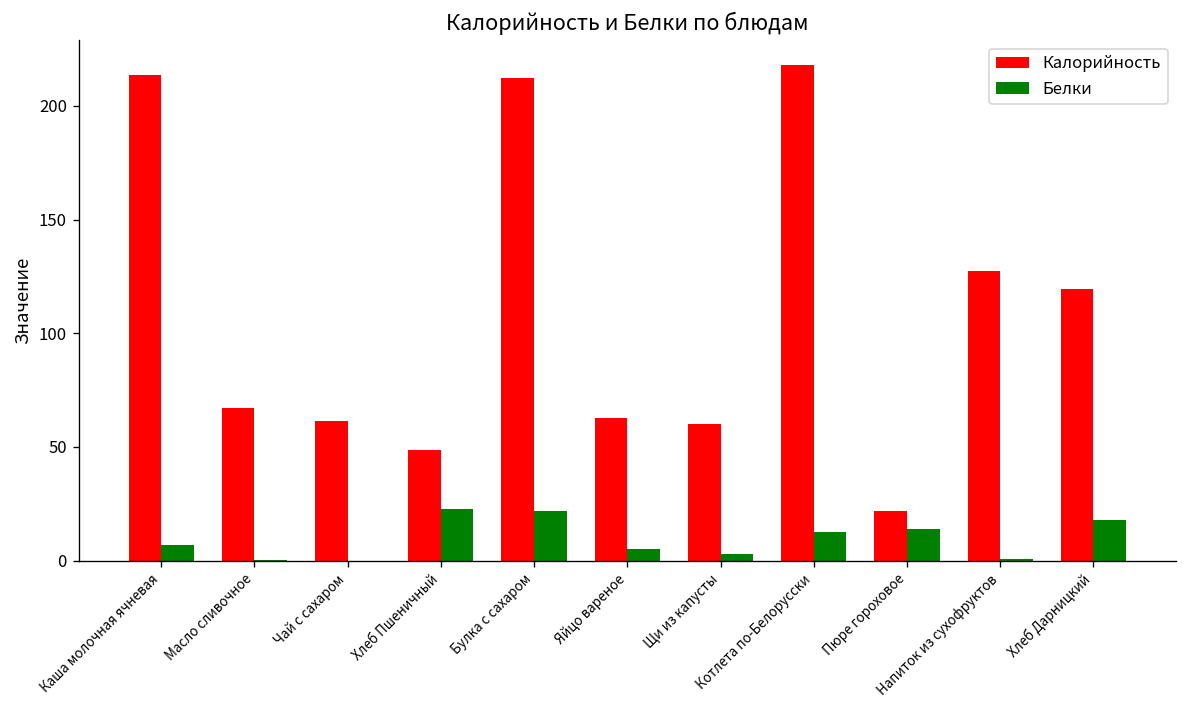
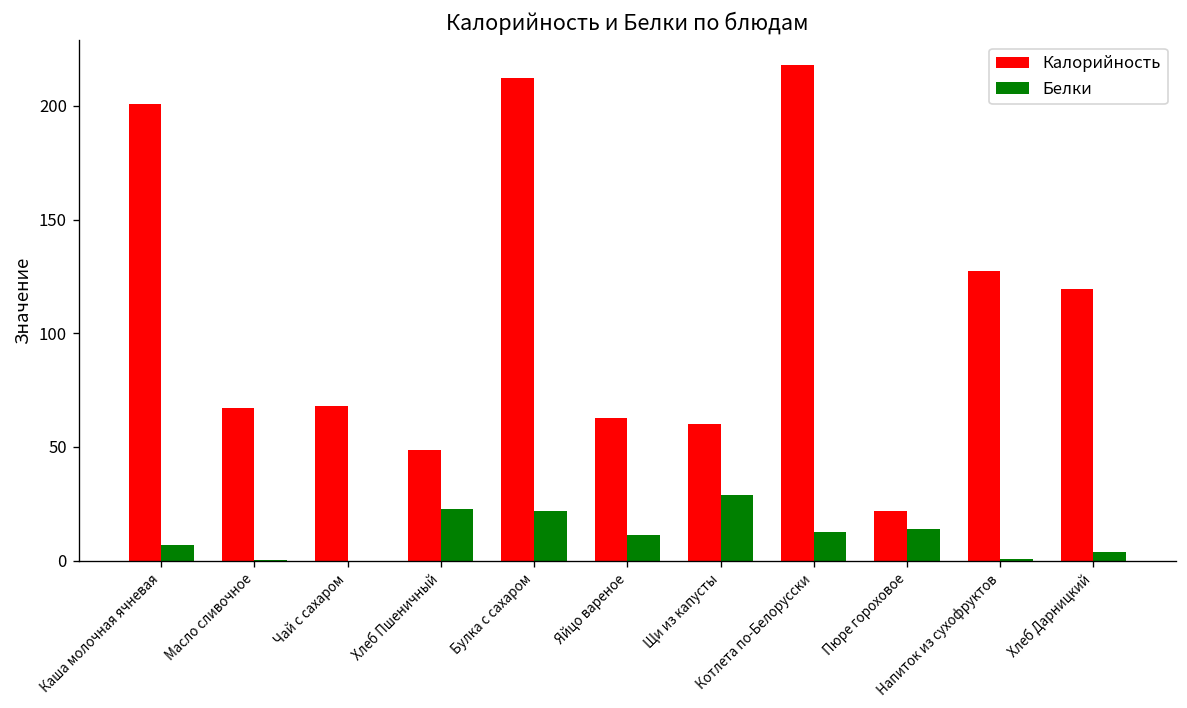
  {
    "Калорийность": {
-     "Каша молочная ячневая": 214,
+     "Каша молочная ячневая": 201,
      "Масло сливочное": 67,
-     "Чай с сахаром": 61,
+     "Чай с сахаром": 68,
      "Хлеб Пшеничный": 49,
      "Булка с сахаром": 212,
      "Яйцо вареное": 63,
      "Щи из капусты": 60,
      "Котлета по-Белорусски": 218,
      "Пюре гороховое": 22,
      "Напиток из сухофруктов": 128,
      "Хлеб Дарницкий": 119
    },
    "Белки": {
      "Каша молочная ячневая": 7,
      "Чай с сахаром": 0,
      "Хлеб Пшеничный": 23,
      "Булка с сахаром": 22,
-     "Яйцо вареное": 5,
-     "Щи из капусты": 3,
+     "Яйцо вареное": 11,
+     "Щи из капусты": 29,
      "Котлета по-Белорусски": 12,
      "Пюре гороховое": 14,
-     "Хлеб Дарницкий": 18
+     "Хлеб Дарницкий": 4
    }
  }
